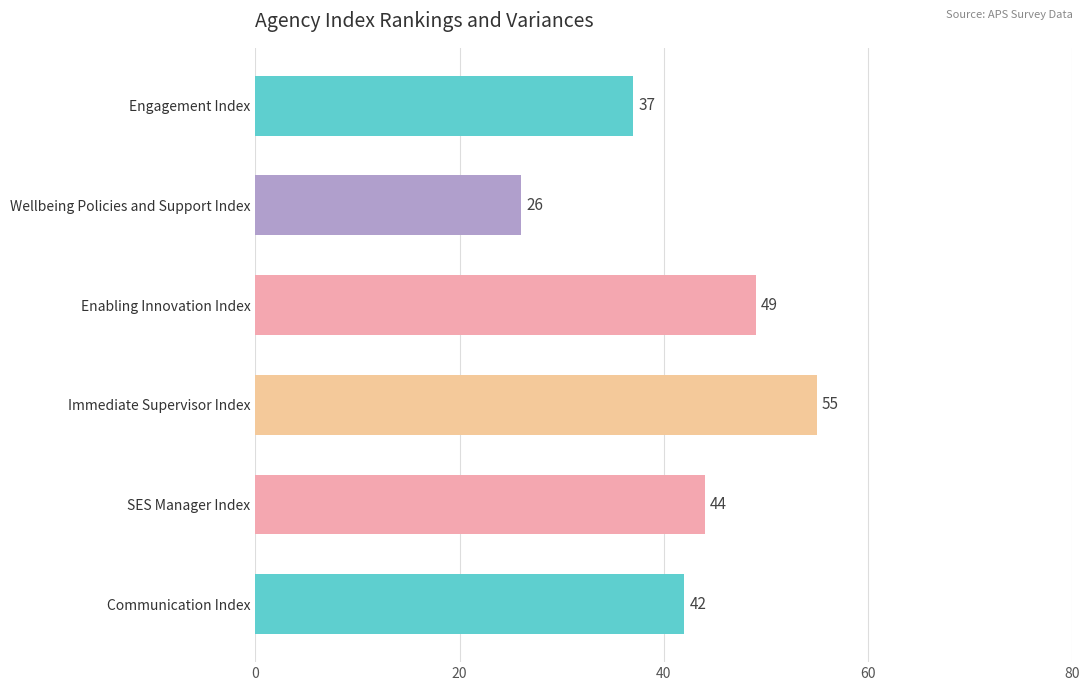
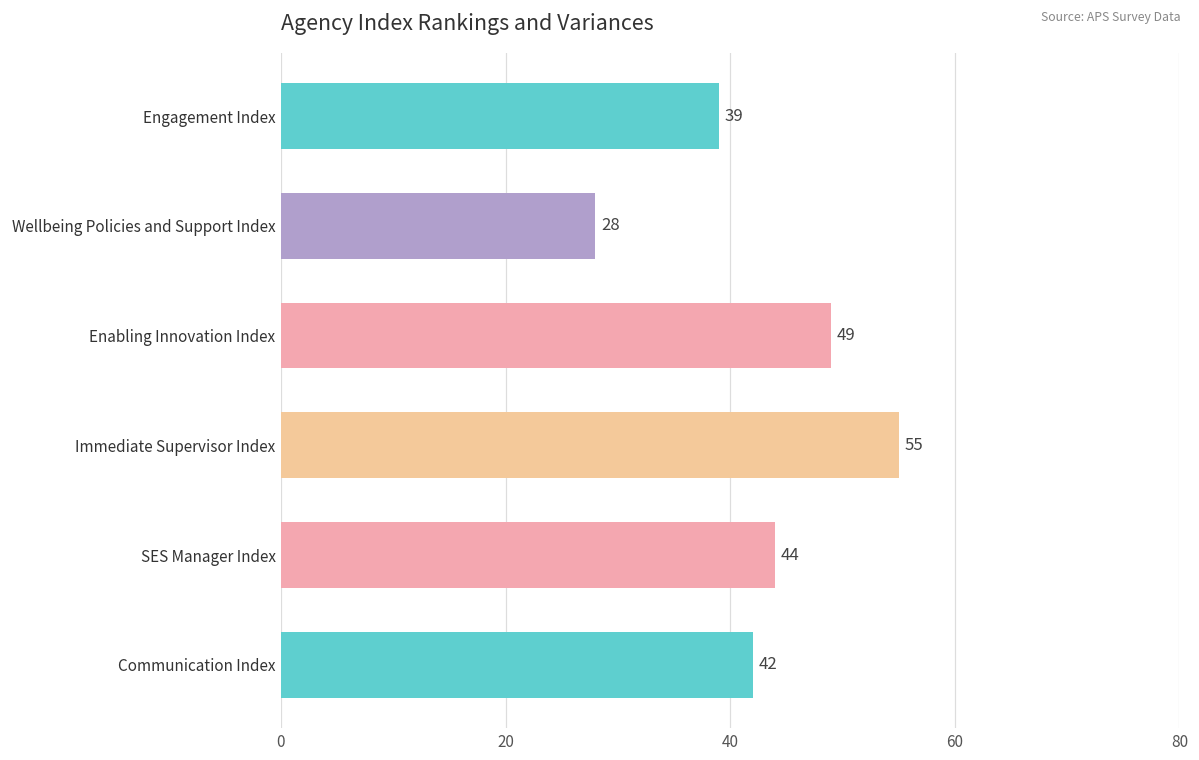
  {
-   "Engagement Index": 37,
-   "Wellbeing Policies and Support Index": 26,
+   "Engagement Index": 39,
+   "Wellbeing Policies and Support Index": 28,
    "Enabling Innovation Index": 49,
    "Immediate Supervisor Index": 55,
    "SES Manager Index": 44,
    "Communication Index": 42
  }
